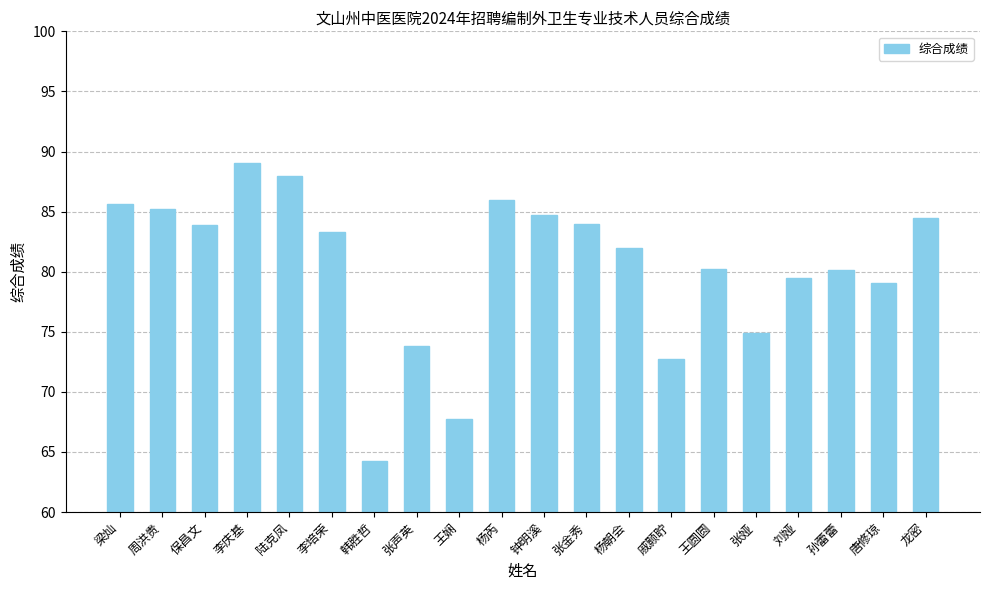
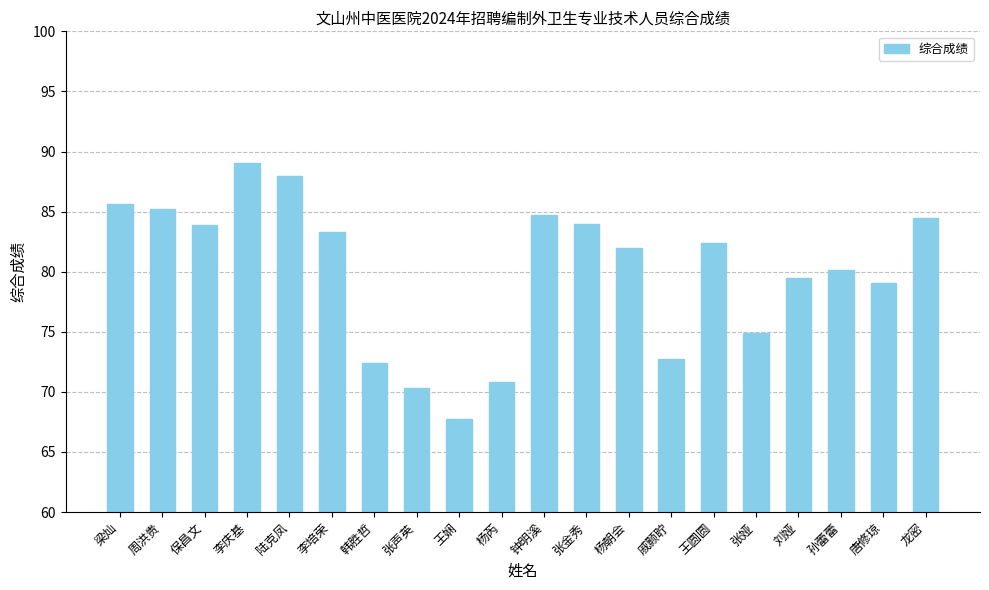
  {
    "梁灿": 85.6,
    "周洪贵": 85.3,
    "保昌文": 83.9,
    "李庆基": 89.1,
    "陆克凤": 88.0,
    "李培荣": 83.3,
-   "韩胜哲": 64.2,
-   "张声英": 73.8,
+   "韩胜哲": 72.4,
+   "张声英": 70.3,
    "王娴": 67.8,
-   "杨芮": 86.0,
+   "杨芮": 70.8,
    "钟明溪": 84.7,
    "张金秀": 84.0,
    "杨朝会": 81.9,
    "戚颢聍": 72.7,
-   "王圆圆": 80.2,
+   "王圆圆": 82.4,
    "张娅": 74.9,
    "刘娅": 79.5,
    "孙蕾蕾": 80.1,
    "唐修琼": 79.0,
    "龙密": 84.4
  }
